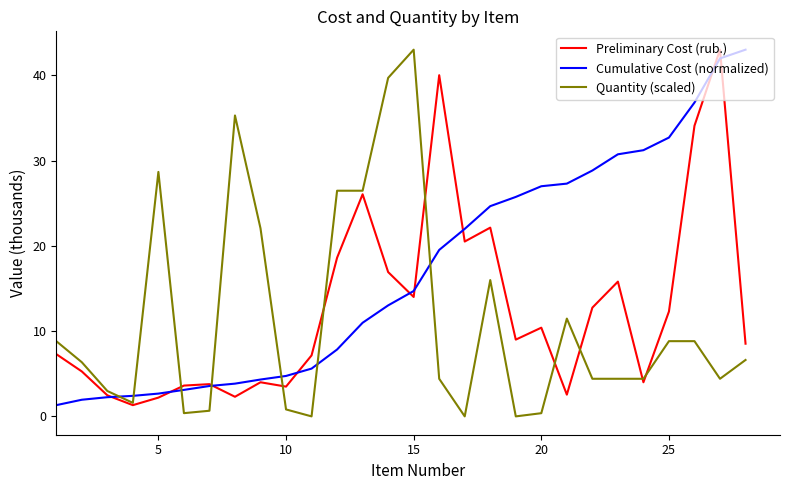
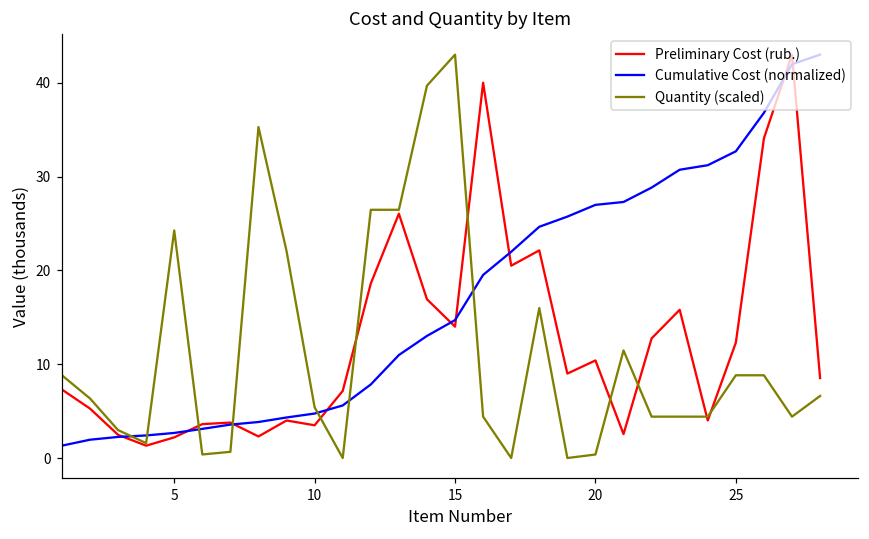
  {
    "Preliminary Cost (rub.)": {
      "5": 2,
      "10": 3,
      "15": 14,
      "20": 10,
      "25": 12
    },
    "Cumulative Cost (normalized)": {
      "5": 3,
      "10": 5,
      "15": 15,
      "20": 27,
      "25": 33
    },
    "Quantity (scaled)": {
-     "5": 29,
-     "10": 1,
+     "5": 24,
+     "10": 5,
      "15": 43,
      "20": 0,
      "25": 9
    }
  }
